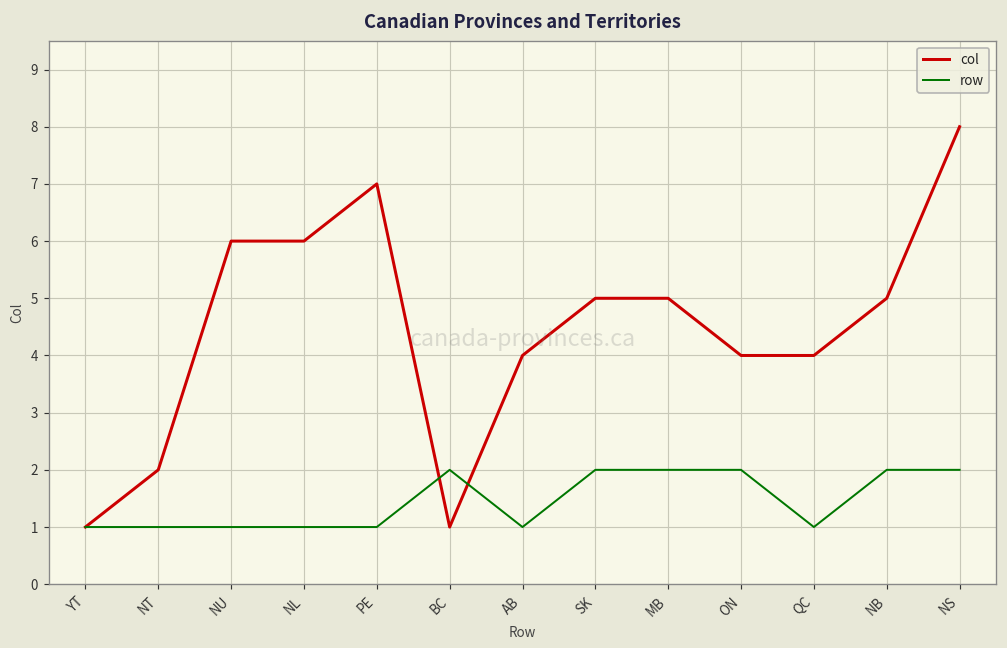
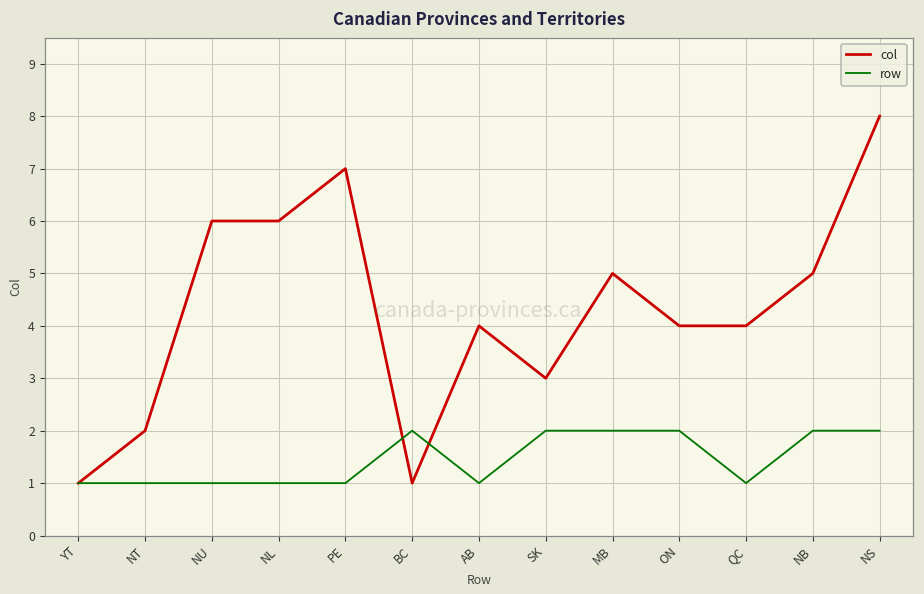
  {
    "col": {
      "NT": 2,
      "NU": 6,
      "NL": 6,
      "PE": 7,
      "BC": 1,
      "AB": 4,
-     "SK": 5,
+     "SK": 3,
      "MB": 5,
      "ON": 4,
      "QC": 4,
      "NB": 5,
      "NS": 8
    },
    "row": {
      "NT": 1,
      "NU": 1,
      "NL": 1,
      "PE": 1,
      "BC": 2,
      "AB": 1,
      "SK": 2,
      "MB": 2,
      "ON": 2,
      "QC": 1,
      "NB": 2,
      "NS": 2
    }
  }
